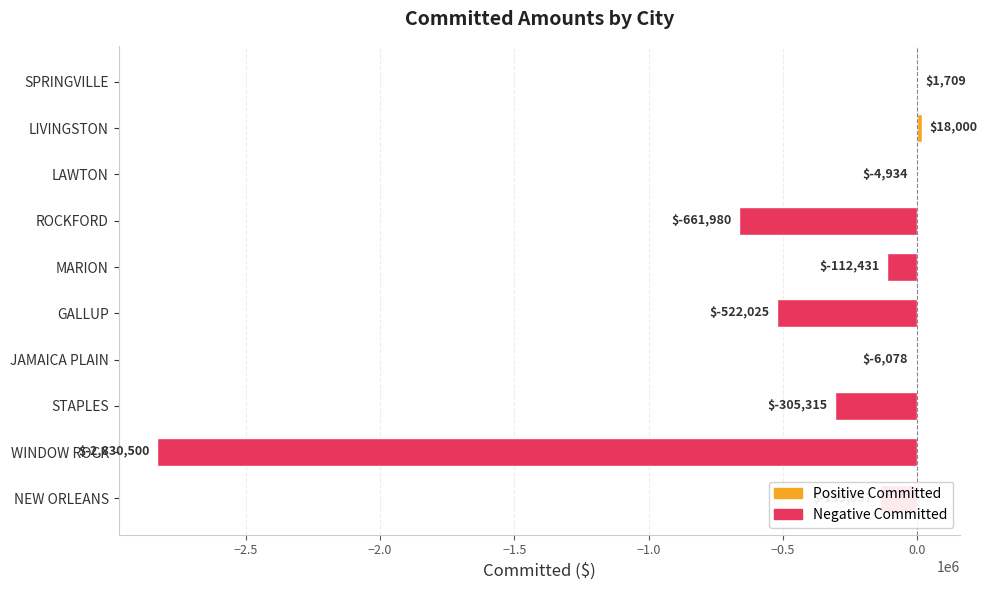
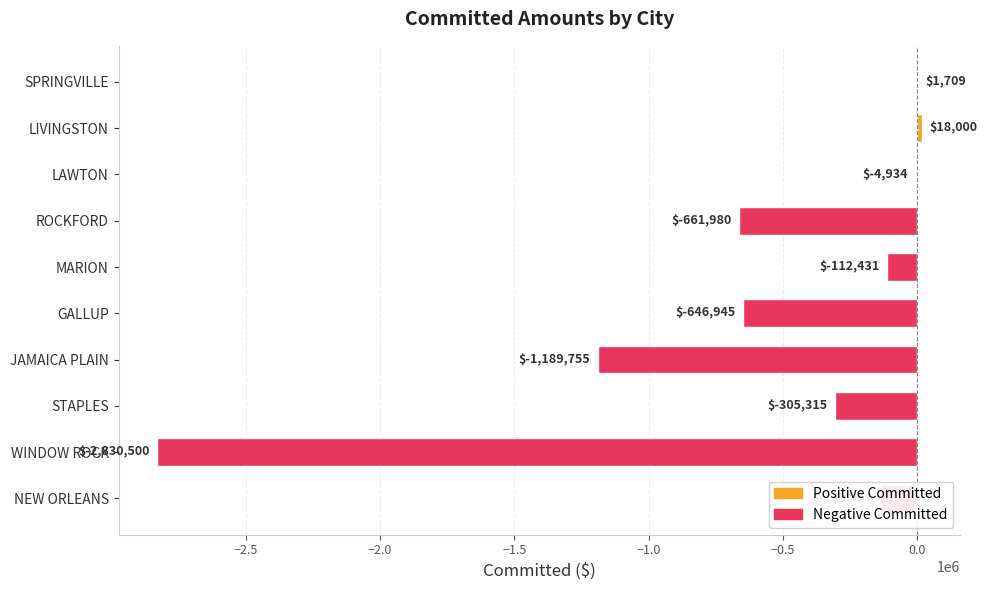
  {
    "SPRINGVILLE": "$1,709",
    "LIVINGSTON": "$18,000",
    "LAWTON": "$-4,934",
    "ROCKFORD": "$-661,980",
    "MARION": "$-112,431",
-   "GALLUP": "$-522,025",
-   "JAMAICA PLAIN": "$-6,078",
+   "GALLUP": "$-646,945",
+   "JAMAICA PLAIN": "$-1,189,755",
    "STAPLES": "$-305,315",
    "WINDOW ROCK": "$-2,830,500"
  }
